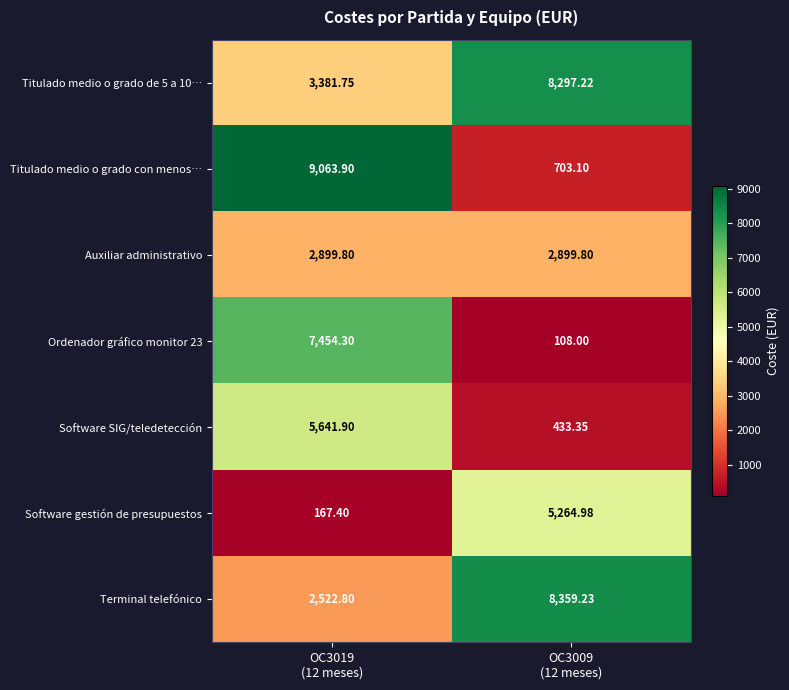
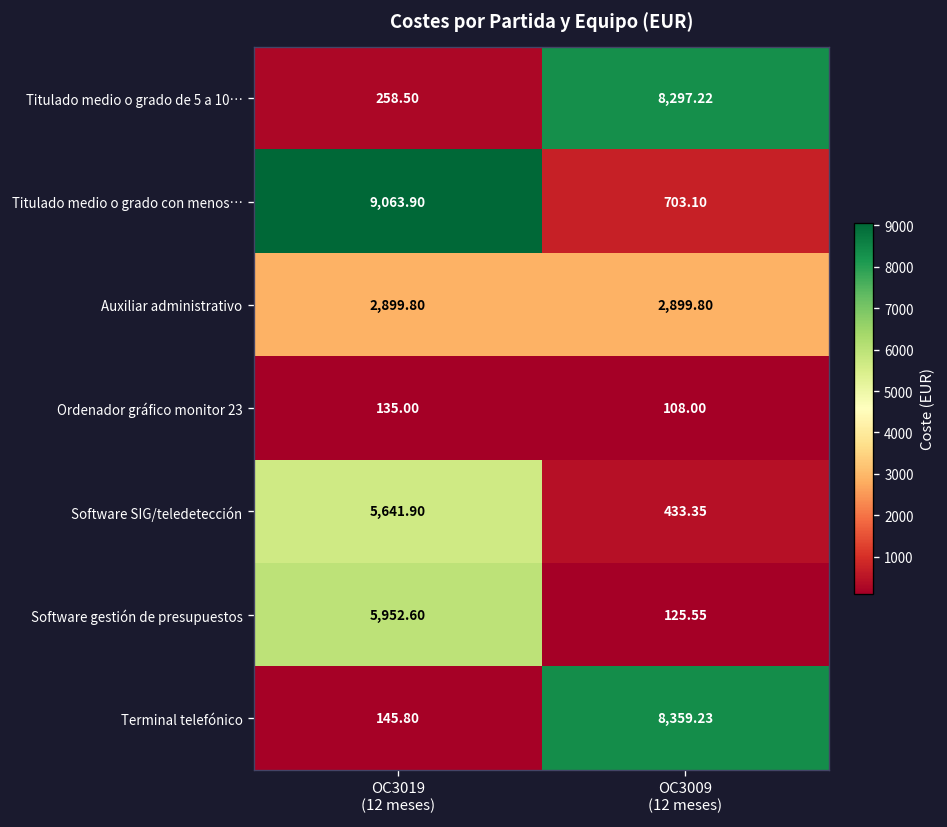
  {
    "Titulado medio o grado de 5 a 10…": {
-     "OC3019 (12 meses)": "3,381.75",
+     "OC3019 (12 meses)": "258.50",
      "OC3009 (12 meses)": "8,297.22"
    },
    "Titulado medio o grado con menos…": {
      "OC3019 (12 meses)": "9,063.90",
      "OC3009 (12 meses)": "703.10"
    },
    "Auxiliar administrativo": {
      "OC3019 (12 meses)": "2,899.80",
      "OC3009 (12 meses)": "2,899.80"
    },
    "Ordenador gráfico monitor 23": {
-     "OC3019 (12 meses)": "7,454.30",
+     "OC3019 (12 meses)": "135.00",
      "OC3009 (12 meses)": "108.00"
    },
    "Software SIG/teledetección": {
      "OC3019 (12 meses)": "5,641.90",
      "OC3009 (12 meses)": "433.35"
    },
    "Software gestión de presupuestos": {
-     "OC3019 (12 meses)": "167.40",
-     "OC3009 (12 meses)": "5,264.98"
+     "OC3019 (12 meses)": "5,952.60",
+     "OC3009 (12 meses)": "125.55"
    },
    "Terminal telefónico": {
-     "OC3019 (12 meses)": "2,522.80",
+     "OC3019 (12 meses)": "145.80",
      "OC3009 (12 meses)": "8,359.23"
    }
  }
